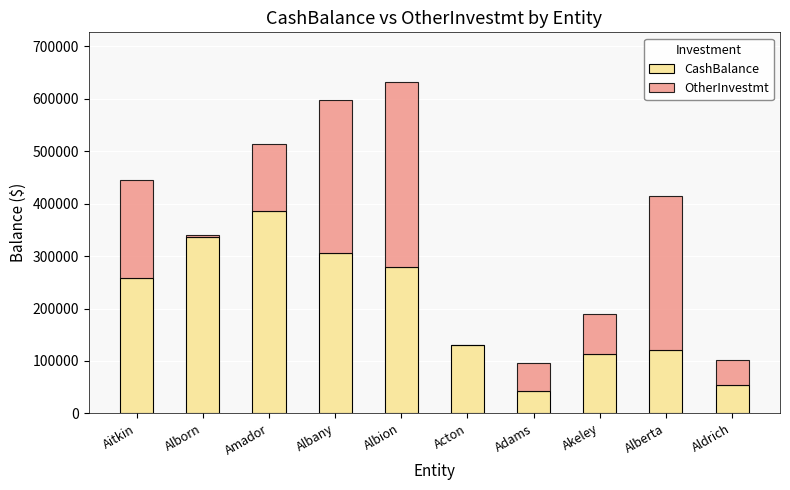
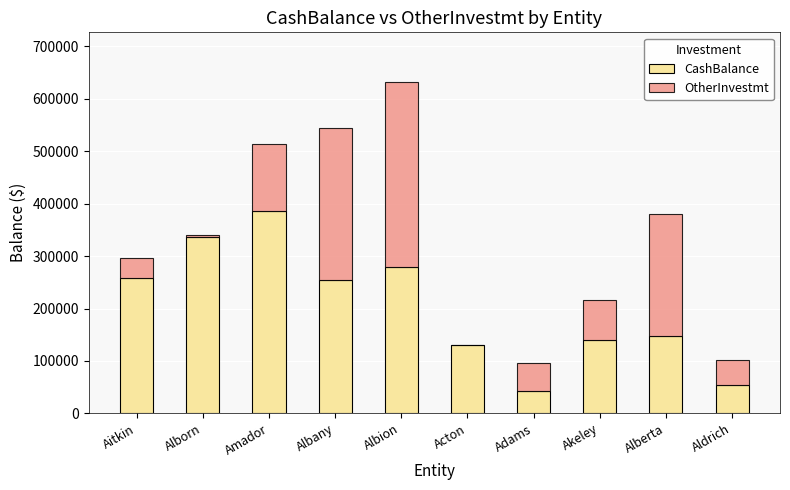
  {
    "CashBalance": {
      "Aitkin": 260000,
      "Alborn": 340000,
      "Amador": 390000,
-     "Albany": 310000,
+     "Albany": 250000,
      "Albion": 280000,
      "Acton": 130000,
      "Adams": 40000,
-     "Akeley": 110000,
-     "Alberta": 120000,
+     "Akeley": 140000,
+     "Alberta": 150000,
      "Aldrich": 50000
    },
    "OtherInvestmt": {
-     "Aitkin": 190000,
+     "Aitkin": 40000,
      "Amador": 130000,
      "Albany": 290000,
      "Albion": 350000,
      "Acton": 0,
      "Adams": 50000,
      "Akeley": 80000,
-     "Alberta": 300000,
+     "Alberta": 230000,
      "Aldrich": 50000
    }
  }
